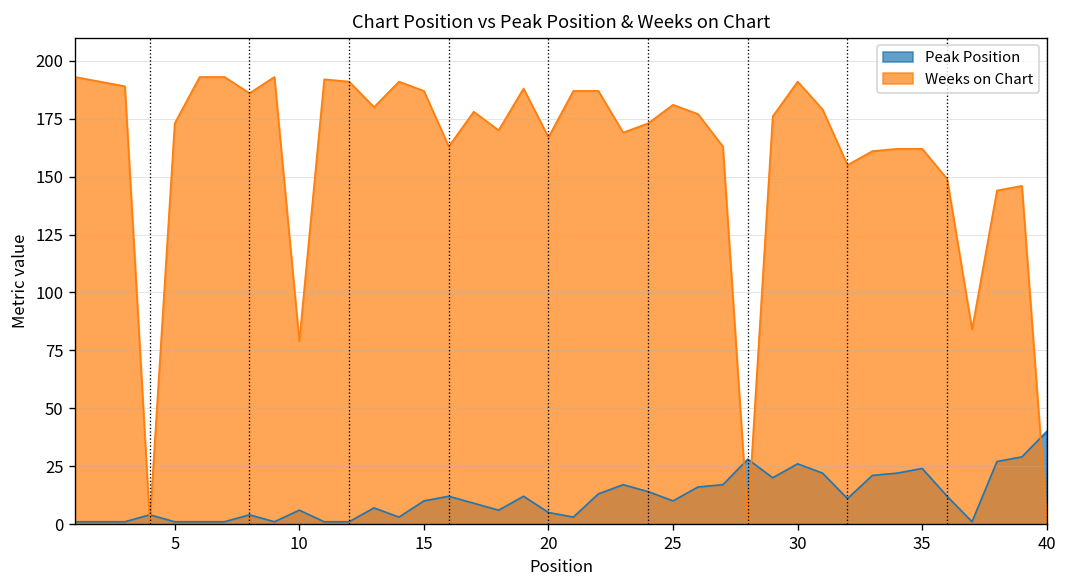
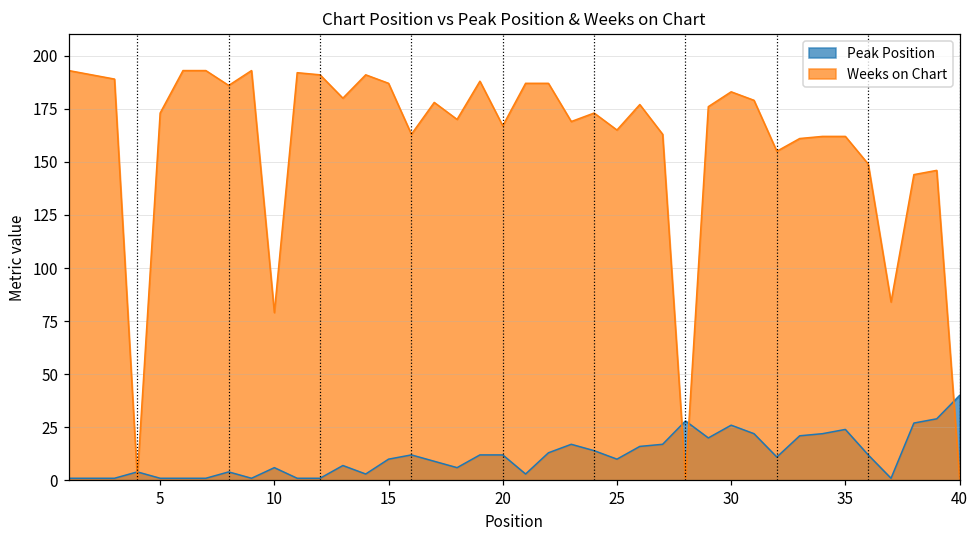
  {
    "Peak Position": {
      "5": 1,
      "10": 6,
      "15": 10,
-     "20": 5,
+     "20": 12,
      "25": 10,
      "30": 26,
      "35": 24,
      "40": 40
    },
    "Weeks on Chart": {
      "5": 173,
      "10": 79,
      "15": 187,
      "20": 167,
-     "25": 181,
-     "30": 191,
+     "25": 165,
+     "30": 183,
      "35": 162,
      "40": 1
    }
  }
